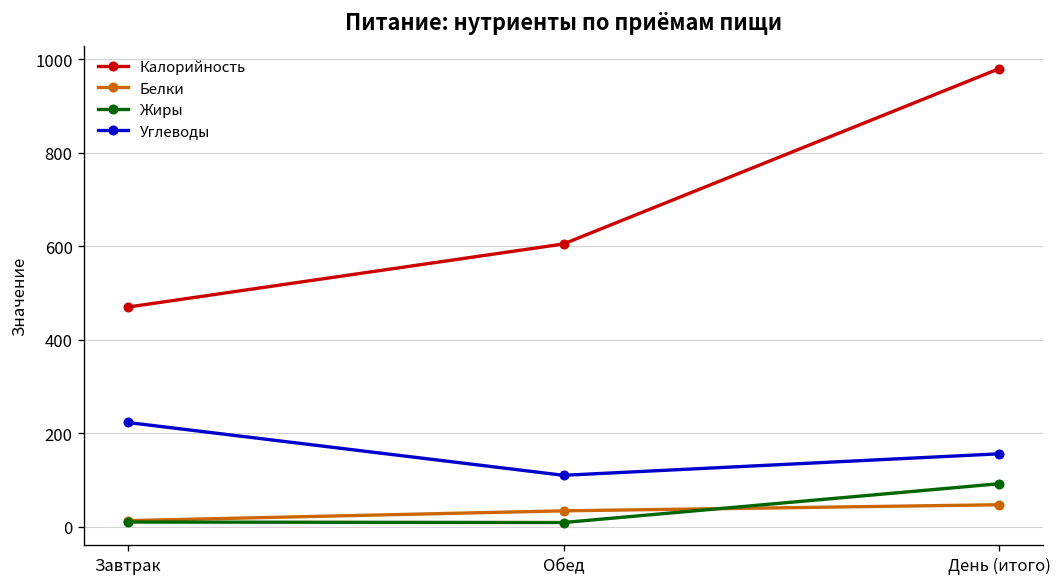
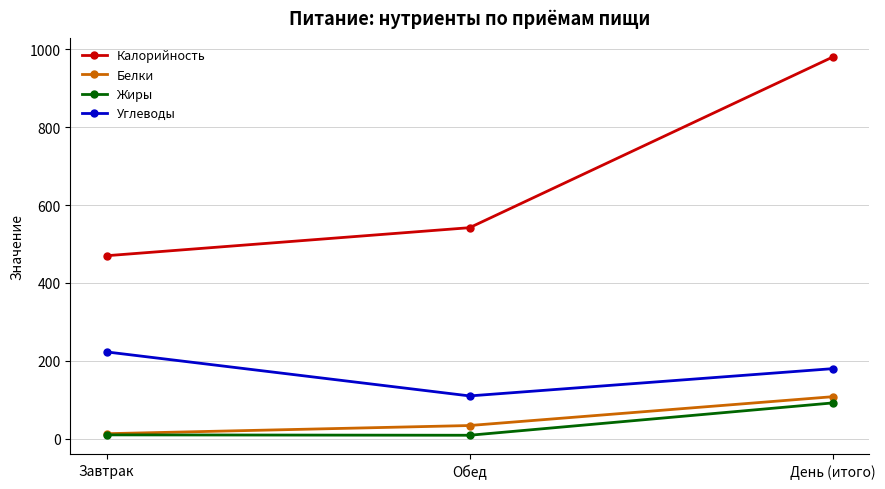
  {
    "Калорийность": {
      "Завтрак": 470,
-     "Обед": 610,
+     "Обед": 540,
      "День (итого)": 980
    },
    "Белки": {
      "Обед": 30,
-     "День (итого)": 50
+     "День (итого)": 110
    },
    "Жиры": {
      "Обед": 10,
      "День (итого)": 90
    },
    "Углеводы": {
      "Завтрак": 220,
      "Обед": 110,
-     "День (итого)": 160
+     "День (итого)": 180
    }
  }
